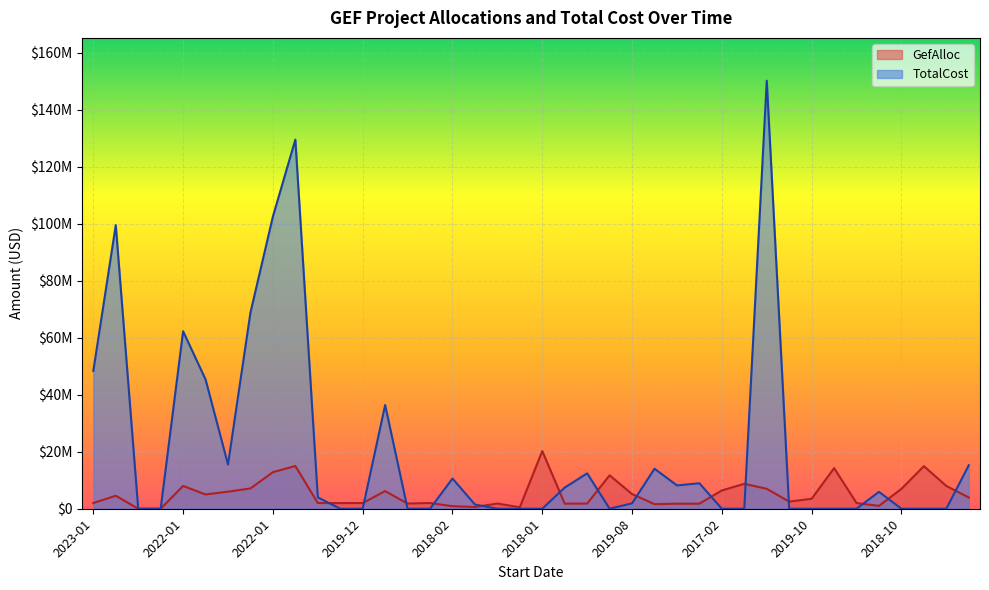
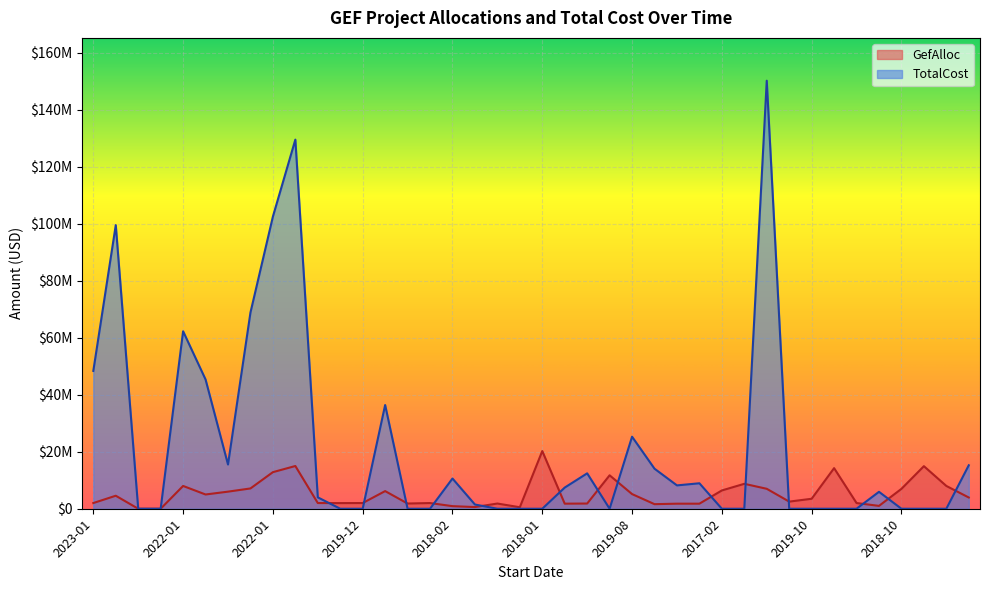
  {
    "GefAlloc": {
      "2018-01": "$20000000",
      "2019-08": "$5000000",
      "2017-02": "$6000000",
      "2019-10": "$4000000",
      "2018-10": "$7000000"
    },
    "TotalCost": {
      "2018-01": "$0",
-     "2019-08": "$2000000",
+     "2019-08": "$25000000",
      "2017-02": "$0",
      "2019-10": "$0",
      "2018-10": "$0"
    }
  }
